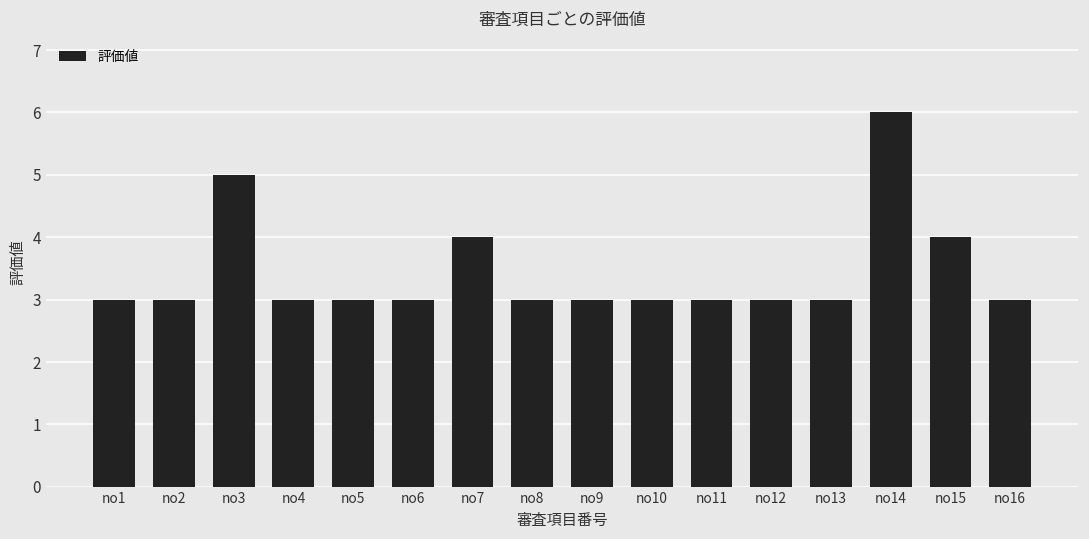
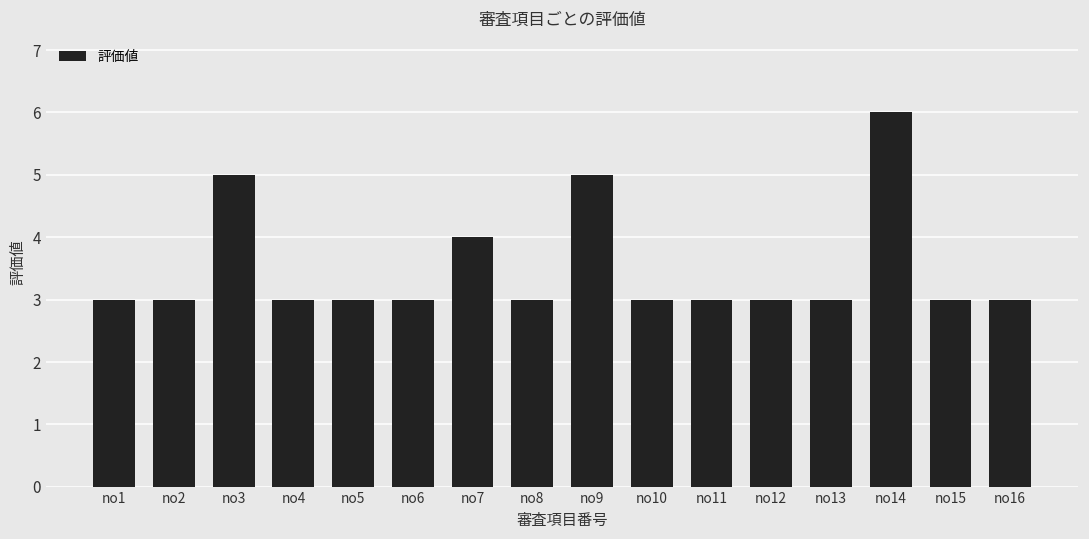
  {
    "no1": 3,
    "no2": 3,
    "no3": 5,
    "no4": 3,
    "no5": 3,
    "no6": 3,
    "no7": 4,
    "no8": 3,
-   "no9": 3,
+   "no9": 5,
    "no10": 3,
    "no11": 3,
    "no12": 3,
    "no13": 3,
    "no14": 6,
-   "no15": 4,
+   "no15": 3,
    "no16": 3
  }
